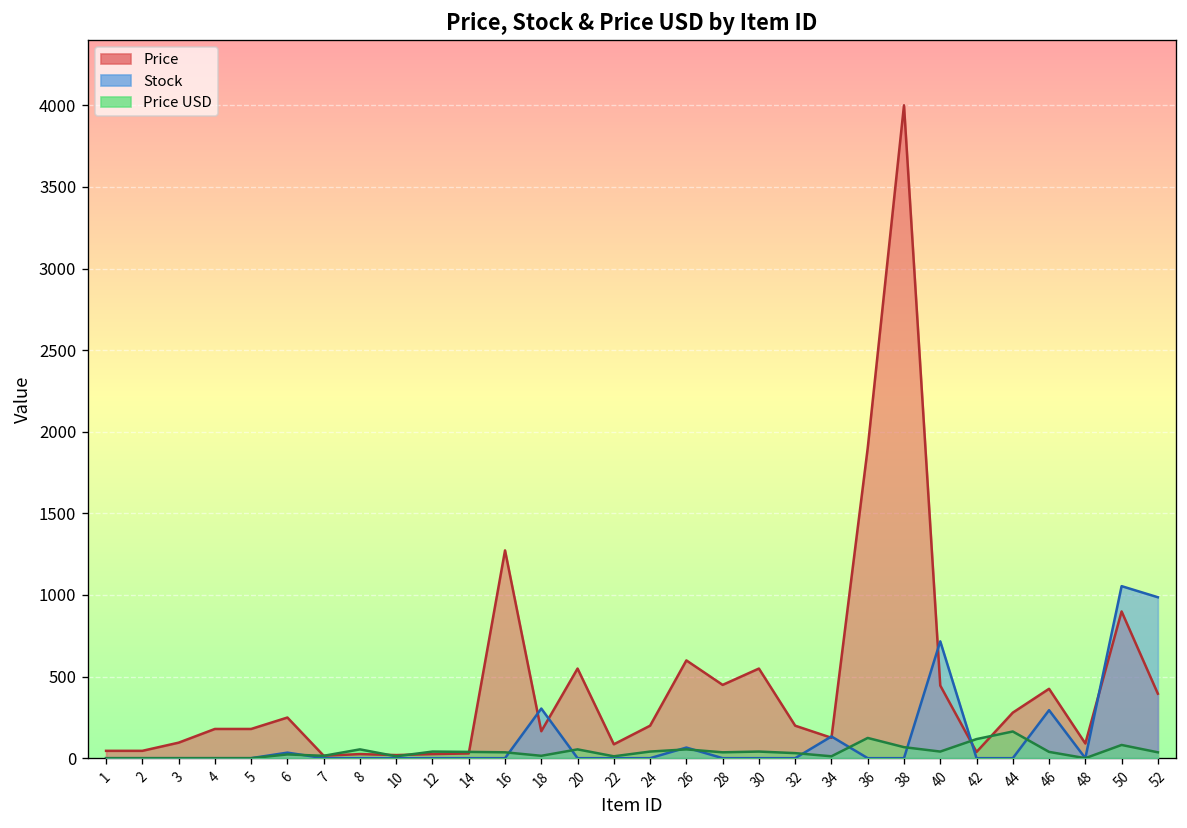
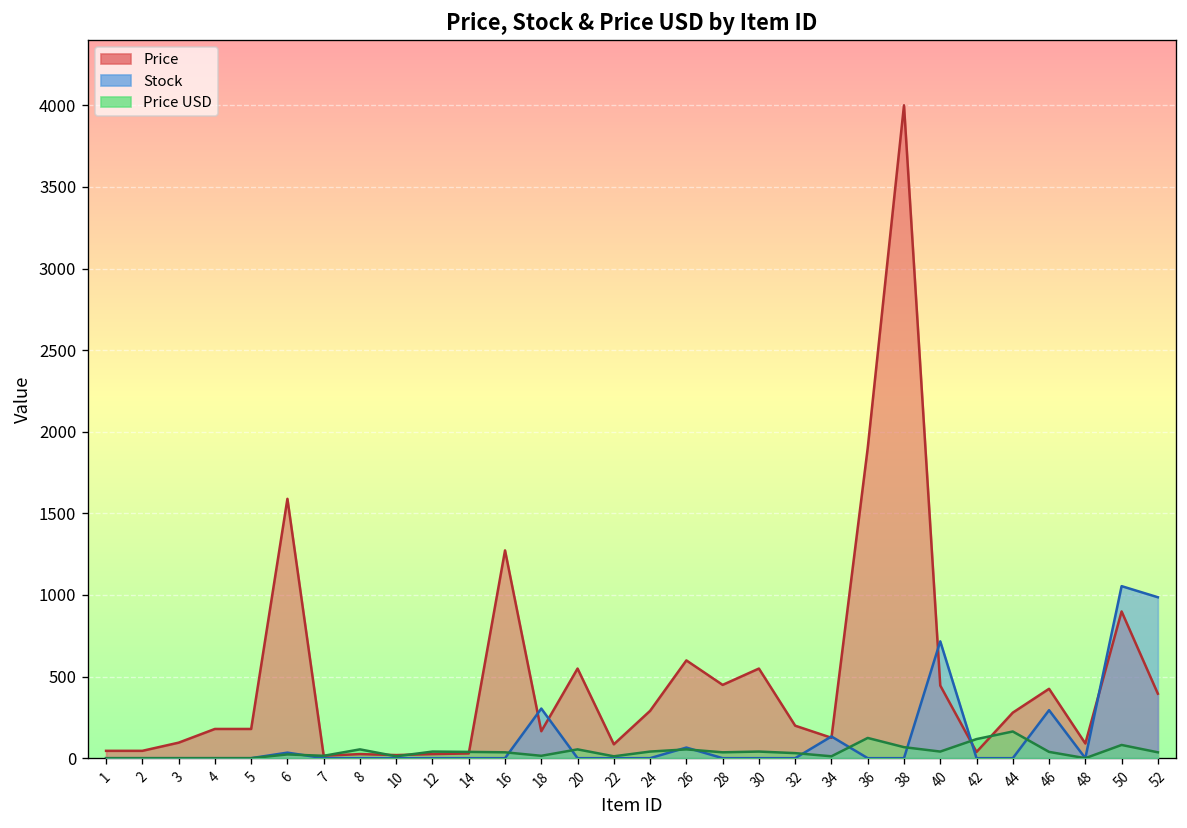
  {
    "Price": {
      "1": 50,
      "2": 50,
      "3": 100,
      "4": 180,
      "5": 180,
-     "6": 250,
+     "6": 1590,
      "8": 30,
      "16": 1270,
      "18": 170,
      "20": 550,
      "22": 90,
-     "24": 200,
+     "24": 290,
      "26": 600,
      "28": 450,
      "30": 550,
      "32": 200,
      "36": 1900,
      "38": 4000,
      "40": 450,
      "42": 40,
      "44": 280,
      "46": 430,
      "48": 90,
      "50": 900,
      "52": 400
    },
    "Stock": {
      "8": 0,
      "12": 0,
      "14": 0,
      "16": 0,
      "18": 300,
      "20": 0,
      "24": 0,
      "28": 0,
      "30": 0,
      "32": 0,
      "36": 0,
      "38": 0,
      "40": 720,
      "42": 0,
      "44": 0,
      "46": 290,
      "50": 1050,
      "52": 990
    },
    "Price USD": {
      "8": 50,
      "16": 40,
      "18": 10,
      "20": 50,
      "24": 40,
      "28": 40,
      "30": 40,
      "32": 30,
      "34": 10,
      "36": 120,
      "38": 70,
      "40": 40,
      "42": 120,
      "44": 160,
      "46": 40,
      "50": 80,
      "52": 40
    }
  }
